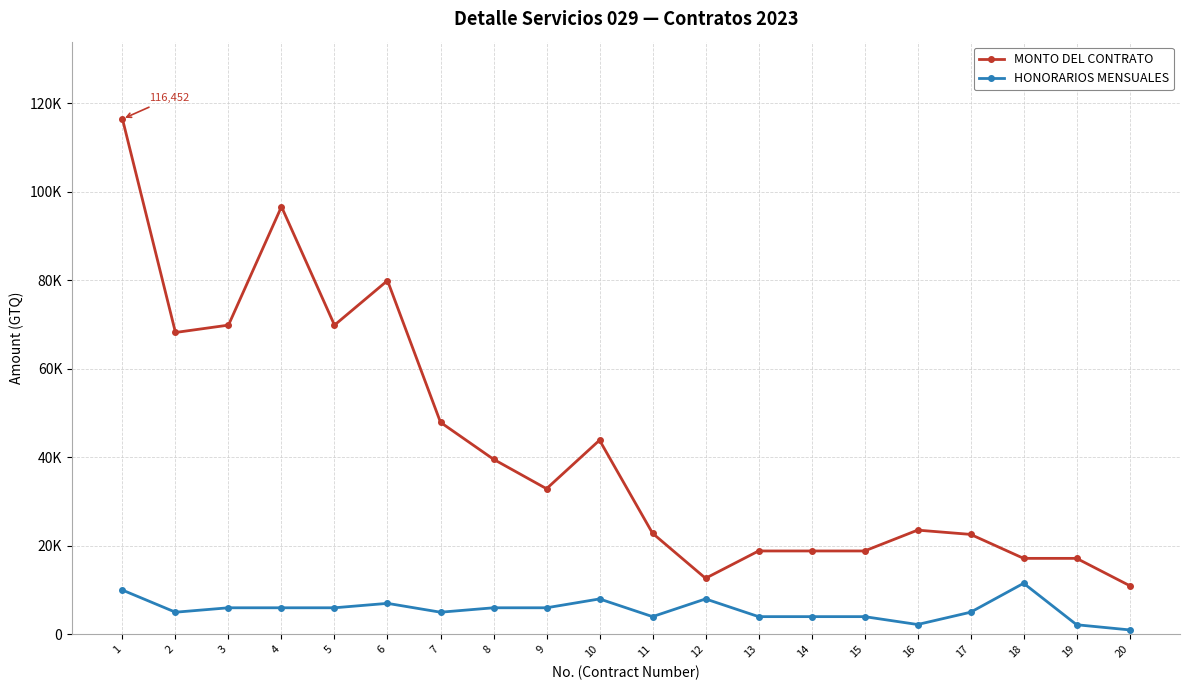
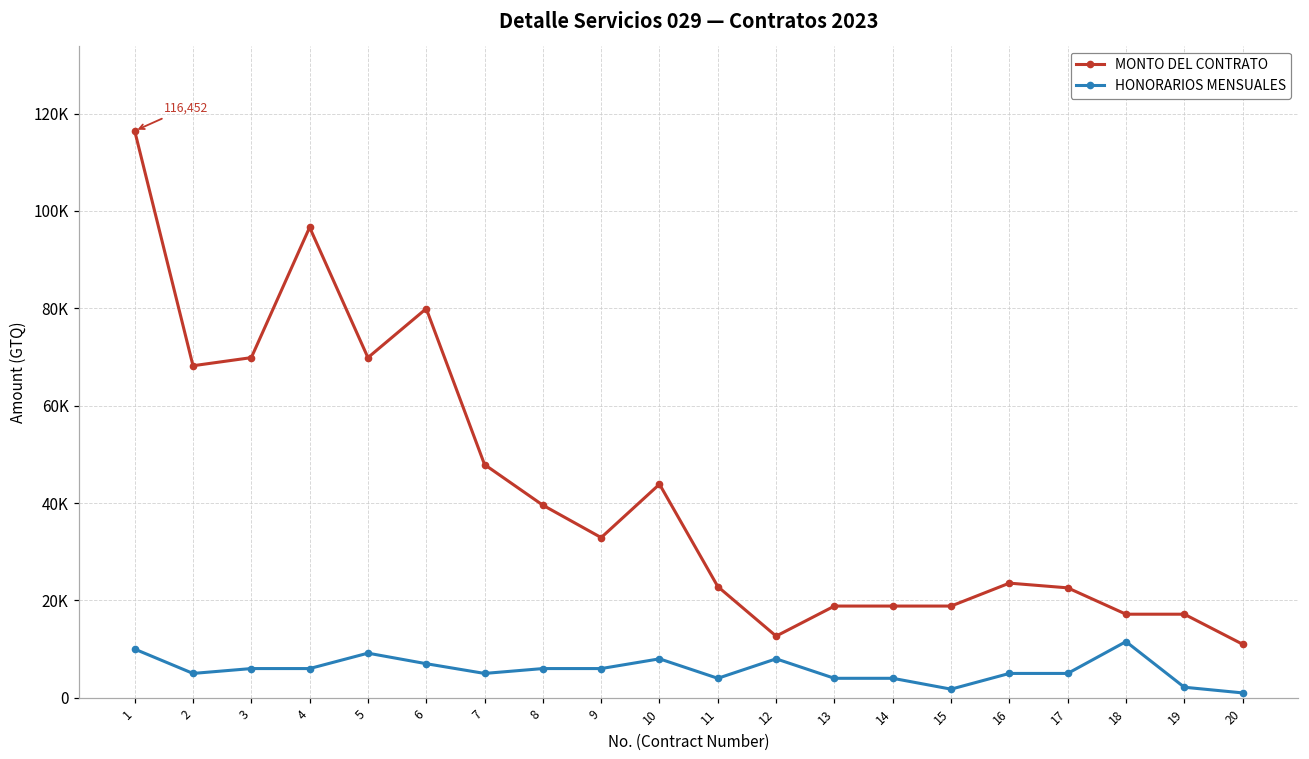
  {
    "MONTO DEL CONTRATO": {
      "1": "116,452"
    },
    "HONORARIOS MENSUALES": {
      "1": "10000",
      "2": "5000",
      "3": "6000",
      "4": "6000",
-     "5": "6000",
+     "5": "9000",
      "6": "7000",
      "7": "5000",
      "8": "6000",
      "9": "6000",
      "10": "8000",
      "11": "4000",
      "12": "8000",
      "13": "4000",
      "14": "4000",
-     "15": "4000",
-     "16": "2000",
+     "15": "2000",
+     "16": "5000",
      "17": "5000",
      "18": "12000",
      "19": "2000",
      "20": "1000"
    }
  }
